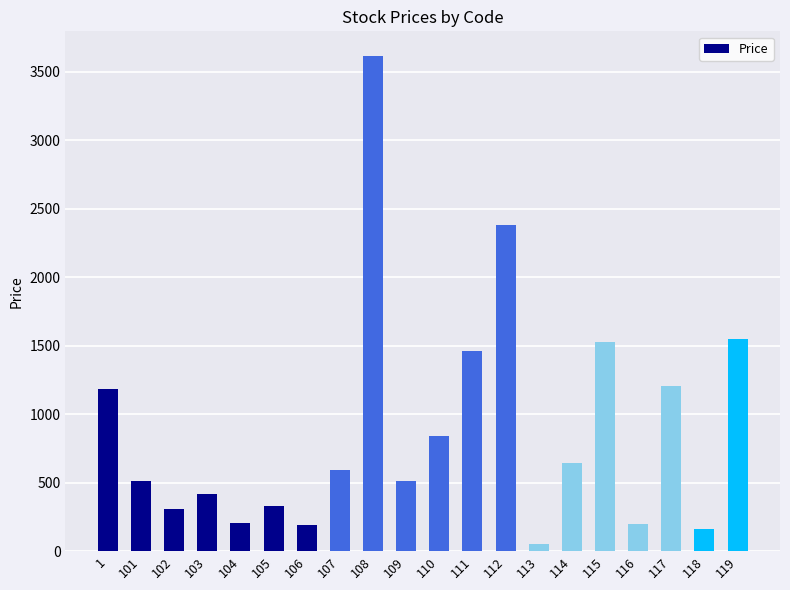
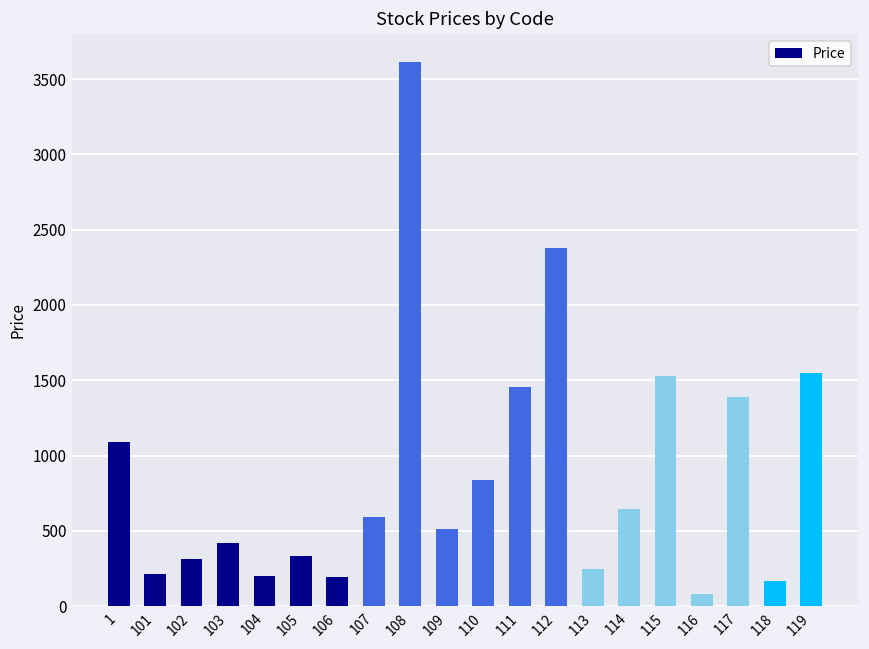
  {
-   "1": 1190,
-   "101": 510,
+   "1": 1090,
+   "101": 220,
    "102": 310,
    "103": 420,
    "104": 200,
    "105": 330,
    "106": 190,
    "107": 590,
    "108": 3620,
    "109": 510,
    "110": 840,
    "111": 1460,
    "112": 2380,
-   "113": 50,
+   "113": 250,
    "114": 640,
    "115": 1530,
-   "116": 200,
-   "117": 1200,
+   "116": 80,
+   "117": 1390,
    "118": 170,
    "119": 1550
  }
